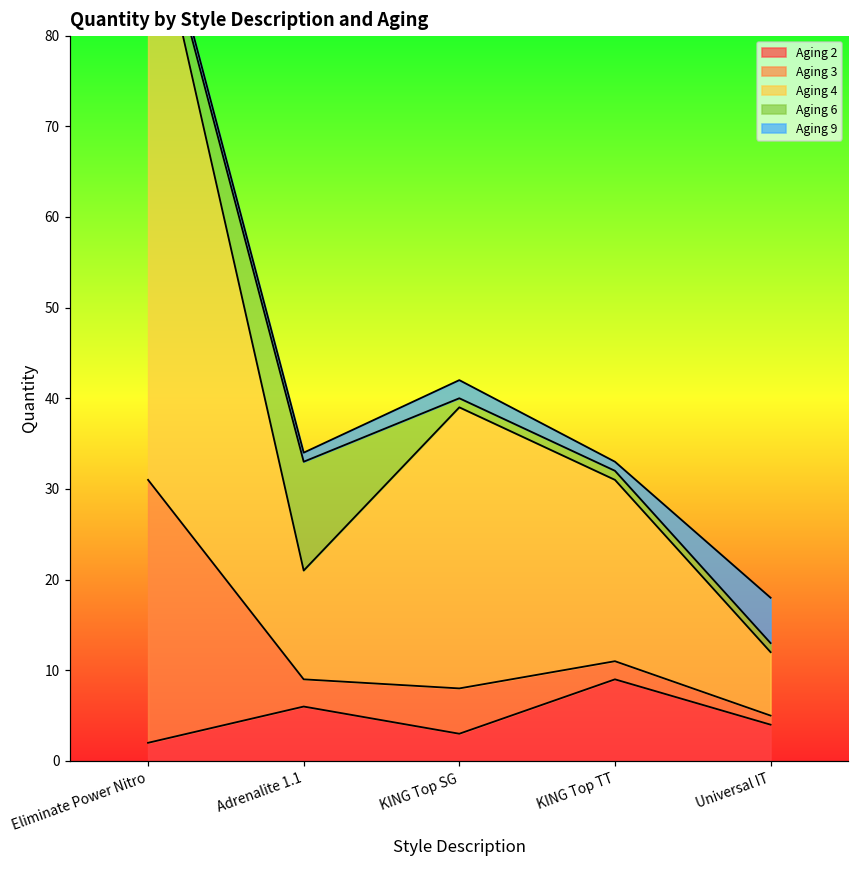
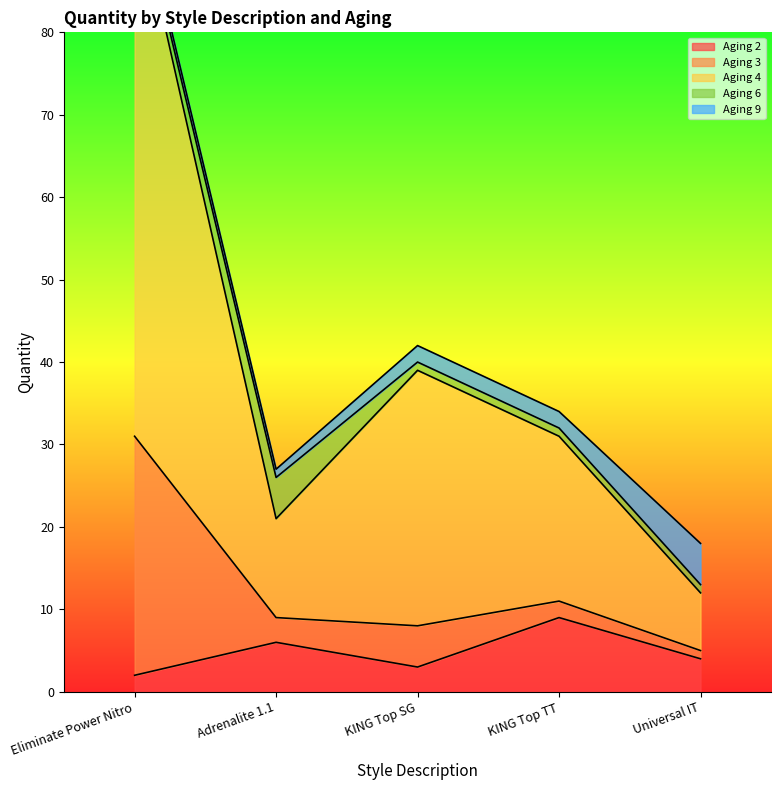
  {
    "Aging 2": {
      "Eliminate Power Nitro": 2,
      "Adrenalite 1.1": 6,
      "KING Top SG": 3,
      "KING Top TT": 9,
      "Universal IT": 4
    },
    "Aging 3": {
      "Eliminate Power Nitro": 29,
      "Adrenalite 1.1": 3,
      "KING Top SG": 5,
      "KING Top TT": 2,
      "Universal IT": 1
    },
    "Aging 4": {
      "Adrenalite 1.1": 12,
      "KING Top SG": 31,
      "KING Top TT": 20,
      "Universal IT": 7
    },
    "Aging 6": {
-     "Adrenalite 1.1": 12,
+     "Adrenalite 1.1": 5,
      "KING Top SG": 1,
      "KING Top TT": 1,
      "Universal IT": 1
    },
    "Aging 9": {
      "Adrenalite 1.1": 1,
      "KING Top SG": 2,
-     "KING Top TT": 1,
+     "KING Top TT": 2,
      "Universal IT": 5
    }
  }
